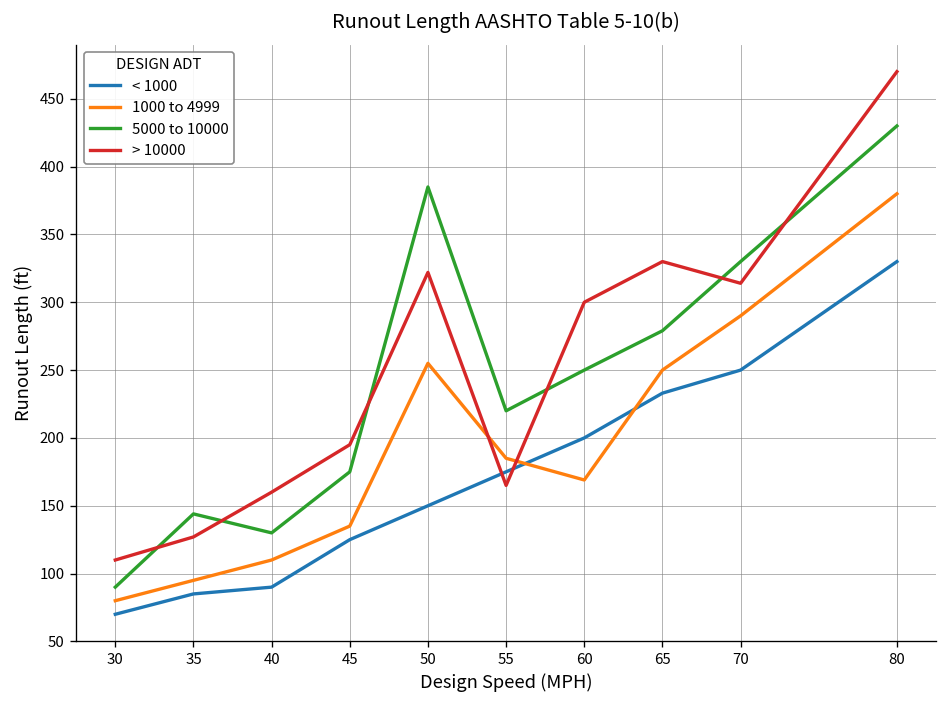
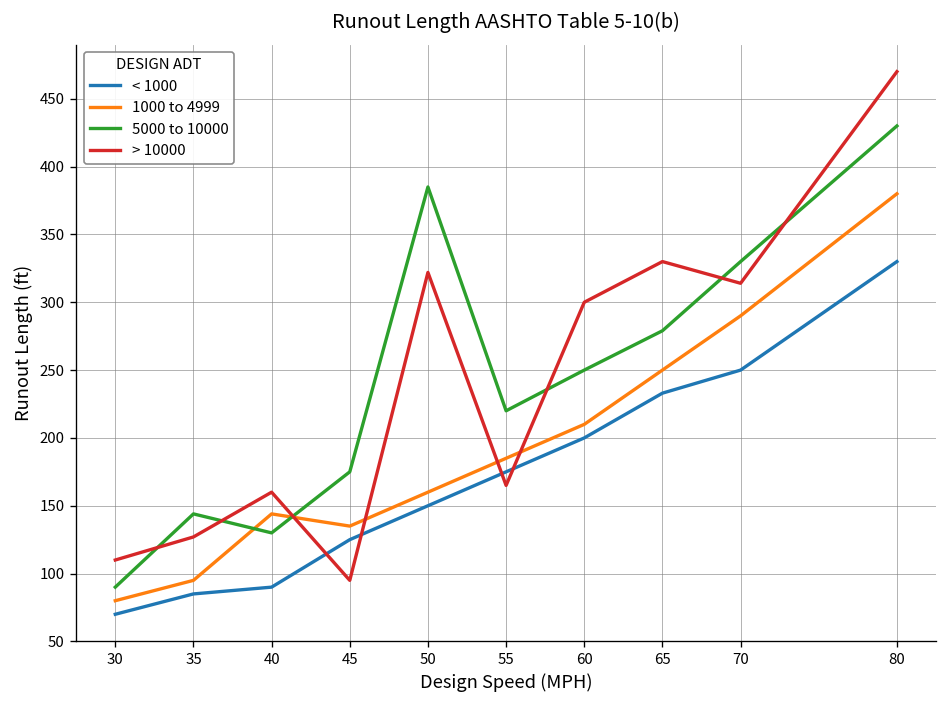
  {
    "< 1000": {
      "30": 70,
      "35": 85,
      "40": 90,
      "45": 125,
      "50": 150,
      "55": 175,
      "60": 200,
      "65": 233,
      "70": 250,
      "80": 330
    },
    "1000 to 4999": {
      "30": 80,
      "35": 95,
-     "40": 110,
+     "40": 144,
      "45": 135,
-     "50": 255,
+     "50": 160,
      "55": 185,
-     "60": 169,
+     "60": 210,
      "65": 250,
      "70": 290,
      "80": 380
    },
    "5000 to 10000": {
      "30": 90,
      "35": 144,
      "40": 130,
      "45": 175,
      "50": 385,
      "55": 220,
      "60": 250,
      "65": 279,
      "70": 330,
      "80": 430
    },
    "> 10000": {
      "30": 110,
      "35": 127,
      "40": 160,
-     "45": 195,
+     "45": 95,
      "50": 322,
      "55": 165,
      "60": 300,
      "65": 330,
      "70": 314,
      "80": 470
    }
  }
